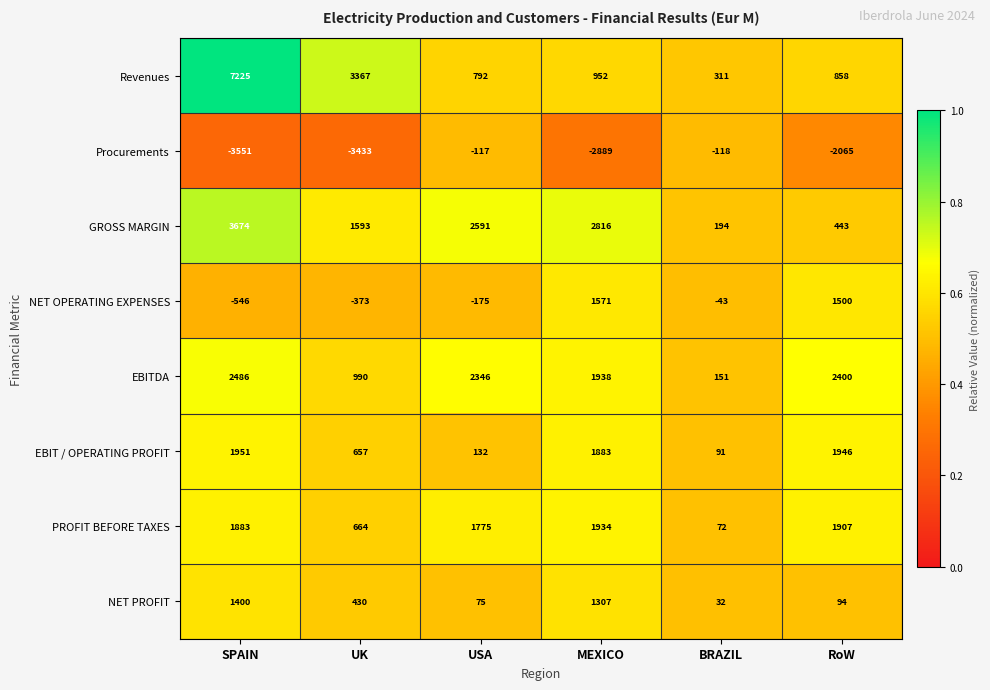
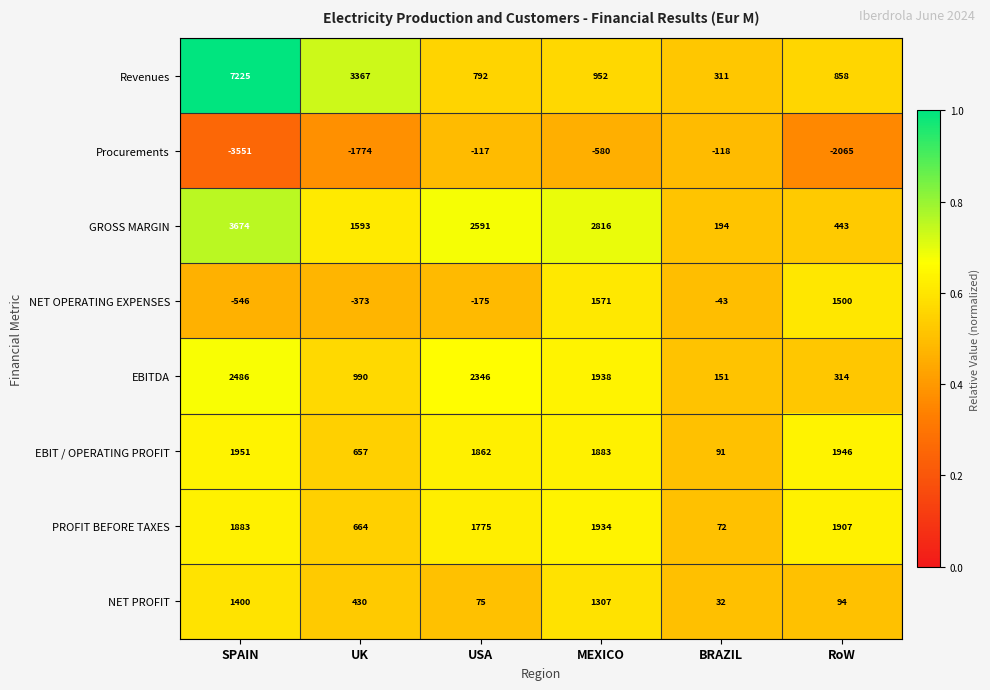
  {
    "Revenues": {
      "SPAIN": 7225,
      "UK": 3367,
      "USA": 792,
      "MEXICO": 952,
      "BRAZIL": 311,
      "RoW": 858
    },
    "Procurements": {
      "SPAIN": -3551,
-     "UK": -3433,
+     "UK": -1774,
      "USA": -117,
-     "MEXICO": -2889,
+     "MEXICO": -580,
      "BRAZIL": -118,
      "RoW": -2065
    },
    "GROSS MARGIN": {
      "SPAIN": 3674,
      "UK": 1593,
      "USA": 2591,
      "MEXICO": 2816,
      "BRAZIL": 194,
      "RoW": 443
    },
    "NET OPERATING EXPENSES": {
      "SPAIN": -546,
      "UK": -373,
      "USA": -175,
      "MEXICO": 1571,
      "BRAZIL": -43,
      "RoW": 1500
    },
    "EBITDA": {
      "SPAIN": 2486,
      "UK": 990,
      "USA": 2346,
      "MEXICO": 1938,
      "BRAZIL": 151,
-     "RoW": 2400
+     "RoW": 314
    },
    "EBIT / OPERATING PROFIT": {
      "SPAIN": 1951,
      "UK": 657,
-     "USA": 132,
+     "USA": 1862,
      "MEXICO": 1883,
      "BRAZIL": 91,
      "RoW": 1946
    },
    "PROFIT BEFORE TAXES": {
      "SPAIN": 1883,
      "UK": 664,
      "USA": 1775,
      "MEXICO": 1934,
      "BRAZIL": 72,
      "RoW": 1907
    },
    "NET PROFIT": {
      "SPAIN": 1400,
      "UK": 430,
      "USA": 75,
      "MEXICO": 1307,
      "BRAZIL": 32,
      "RoW": 94
    }
  }
